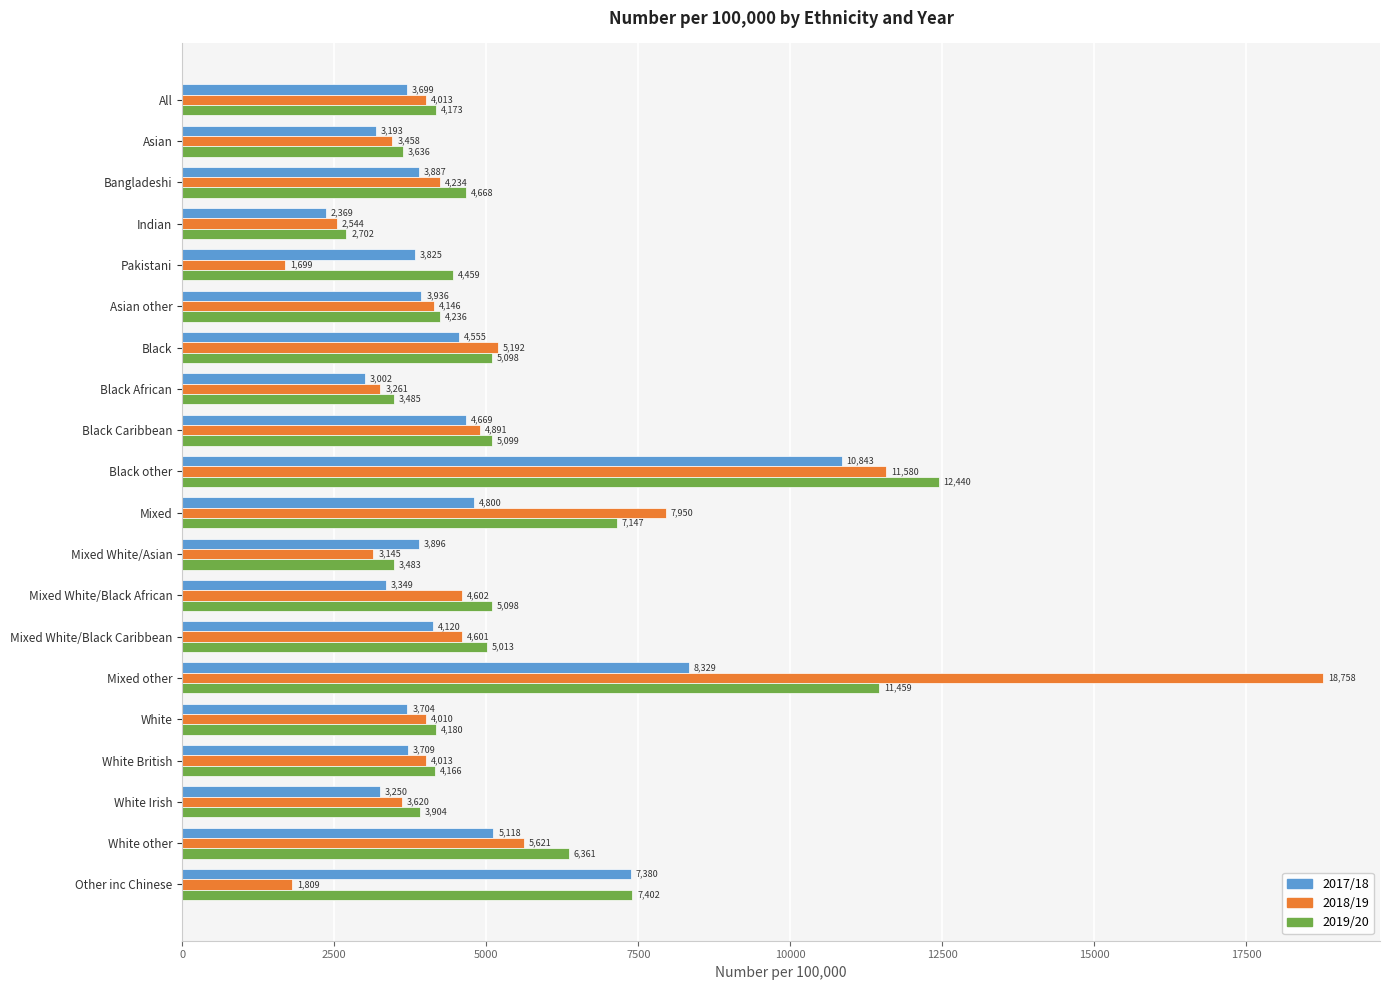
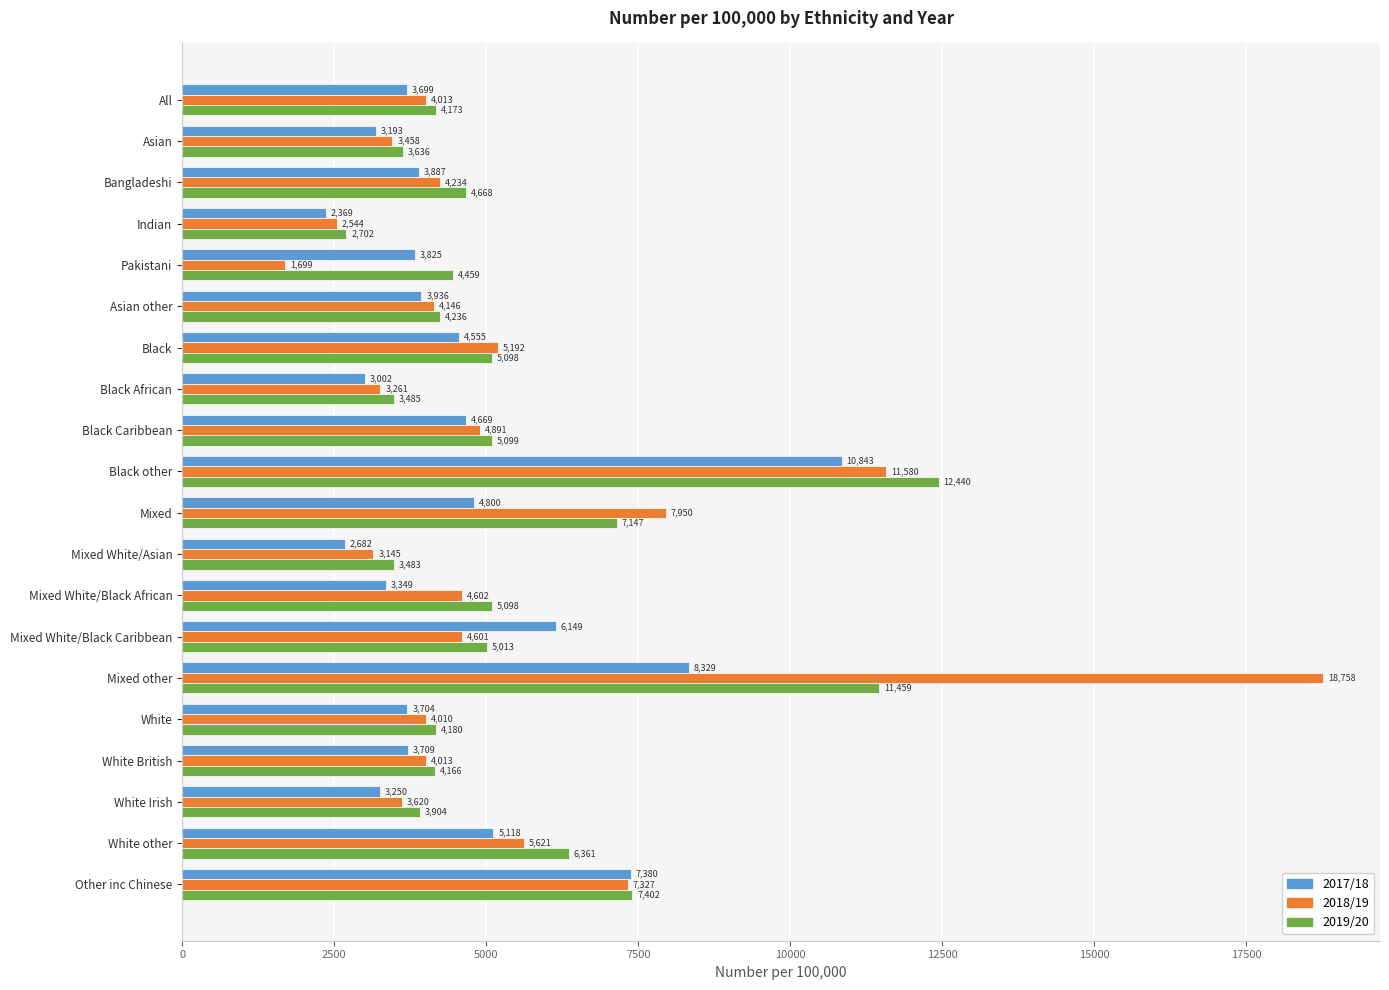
  {
    "2017/18": {
      "All": "3,699",
      "Asian": "3,193",
      "Bangladeshi": "3,887",
      "Indian": "2,369",
      "Pakistani": "3,825",
      "Asian other": "3,936",
      "Black": "4,555",
      "Black African": "3,002",
      "Black Caribbean": "4,669",
      "Black other": "10,843",
      "Mixed": "4,800",
-     "Mixed White/Asian": "3,896",
+     "Mixed White/Asian": "2,682",
      "Mixed White/Black African": "3,349",
-     "Mixed White/Black Caribbean": "4,120",
+     "Mixed White/Black Caribbean": "6,149",
      "Mixed other": "8,329",
      "White": "3,704",
      "White British": "3,709",
      "White Irish": "3,250",
      "White other": "5,118",
      "Other inc Chinese": "7,380"
    },
    "2018/19": {
      "All": "4,013",
      "Asian": "3,458",
      "Bangladeshi": "4,234",
      "Indian": "2,544",
      "Pakistani": "1,699",
      "Asian other": "4,146",
      "Black": "5,192",
      "Black African": "3,261",
      "Black Caribbean": "4,891",
      "Black other": "11,580",
      "Mixed": "7,950",
      "Mixed White/Asian": "3,145",
      "Mixed White/Black African": "4,602",
      "Mixed White/Black Caribbean": "4,601",
      "Mixed other": "18,758",
      "White": "4,010",
      "White British": "4,013",
      "White Irish": "3,620",
      "White other": "5,621",
-     "Other inc Chinese": "1,809"
+     "Other inc Chinese": "7,327"
    },
    "2019/20": {
      "All": "4,173",
      "Asian": "3,636",
      "Bangladeshi": "4,668",
      "Indian": "2,702",
      "Pakistani": "4,459",
      "Asian other": "4,236",
      "Black": "5,098",
      "Black African": "3,485",
      "Black Caribbean": "5,099",
      "Black other": "12,440",
      "Mixed": "7,147",
      "Mixed White/Asian": "3,483",
      "Mixed White/Black African": "5,098",
      "Mixed White/Black Caribbean": "5,013",
      "Mixed other": "11,459",
      "White": "4,180",
      "White British": "4,166",
      "White Irish": "3,904",
      "White other": "6,361",
      "Other inc Chinese": "7,402"
    }
  }
